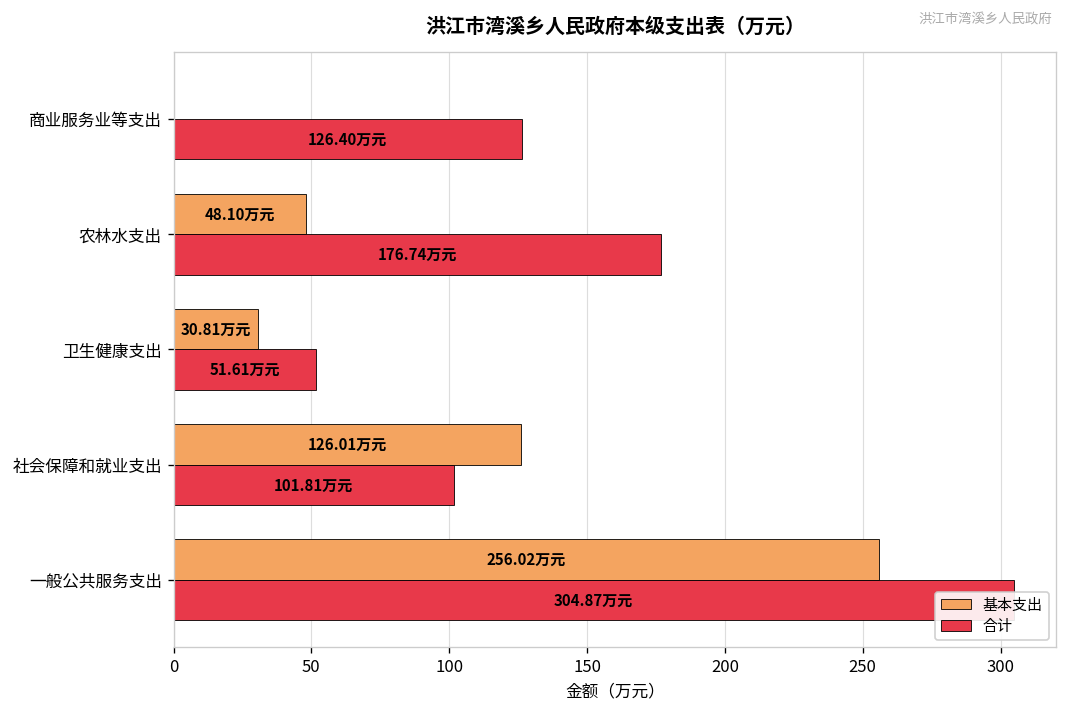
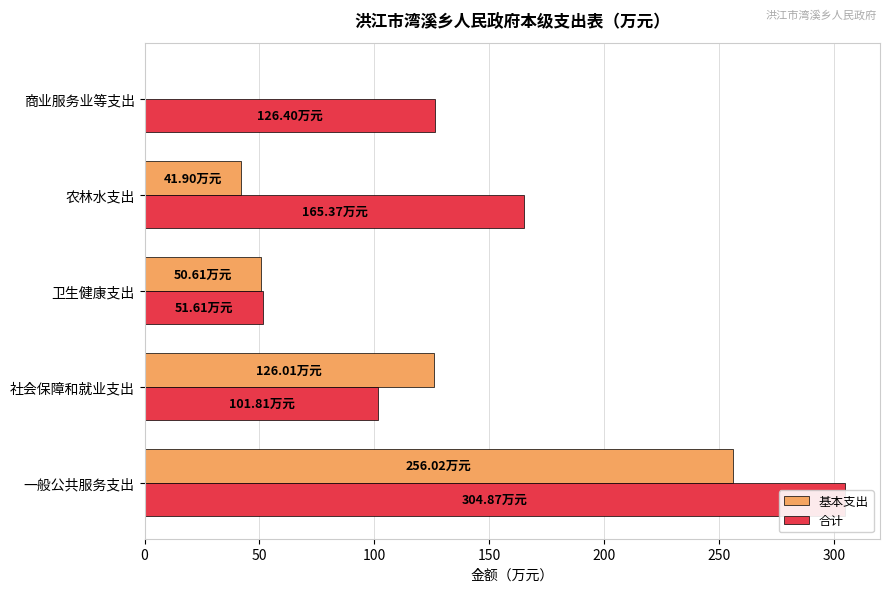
  {
    "基本支出": {
-     "农林水支出": 48.10,
-     "卫生健康支出": 30.81,
+     "农林水支出": 41.90,
+     "卫生健康支出": 50.61,
      "社会保障和就业支出": 126.01,
      "一般公共服务支出": 256.02
    },
    "合计": {
      "商业服务业等支出": 126.40,
-     "农林水支出": 176.74,
+     "农林水支出": 165.37,
      "卫生健康支出": 51.61,
      "社会保障和就业支出": 101.81
    }
  }
